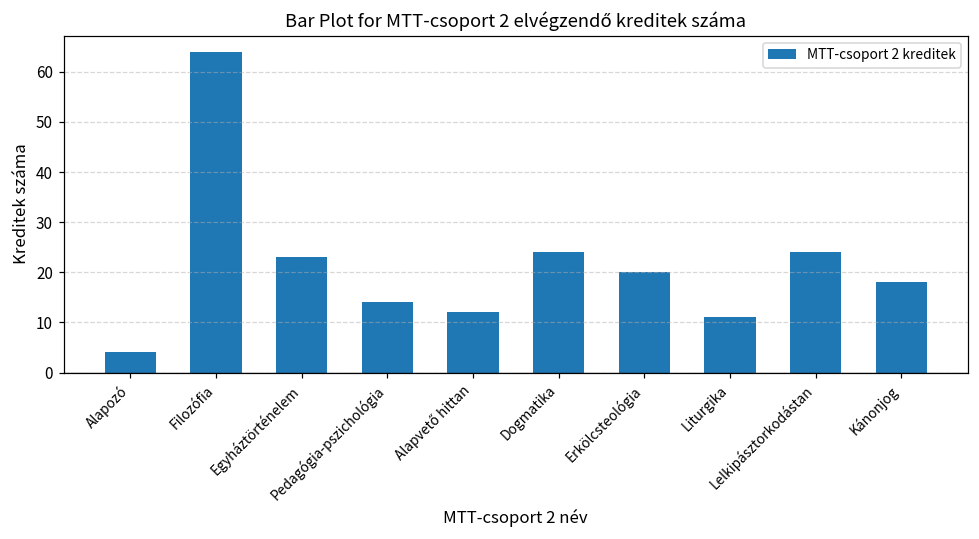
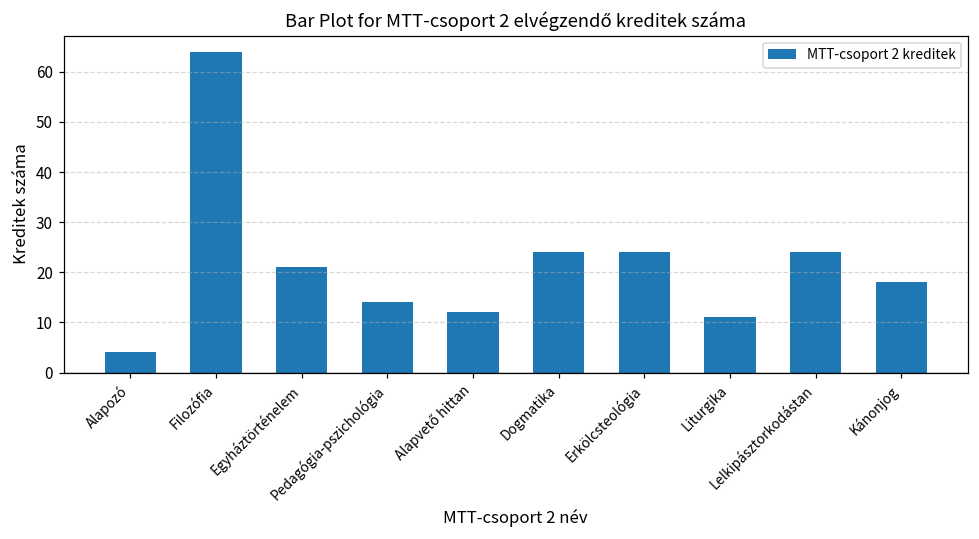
  {
    "Alapozó": 4,
    "Filozófia": 64,
-   "Egyháztörténelem": 23,
+   "Egyháztörténelem": 21,
    "Pedagógia-pszichológia": 14,
    "Alapvető hittan": 12,
    "Dogmatika": 24,
-   "Erkölcsteológia": 20,
+   "Erkölcsteológia": 24,
    "Liturgika": 11,
    "Lelkipásztorkodástan": 24,
    "Kánonjog": 18
  }
